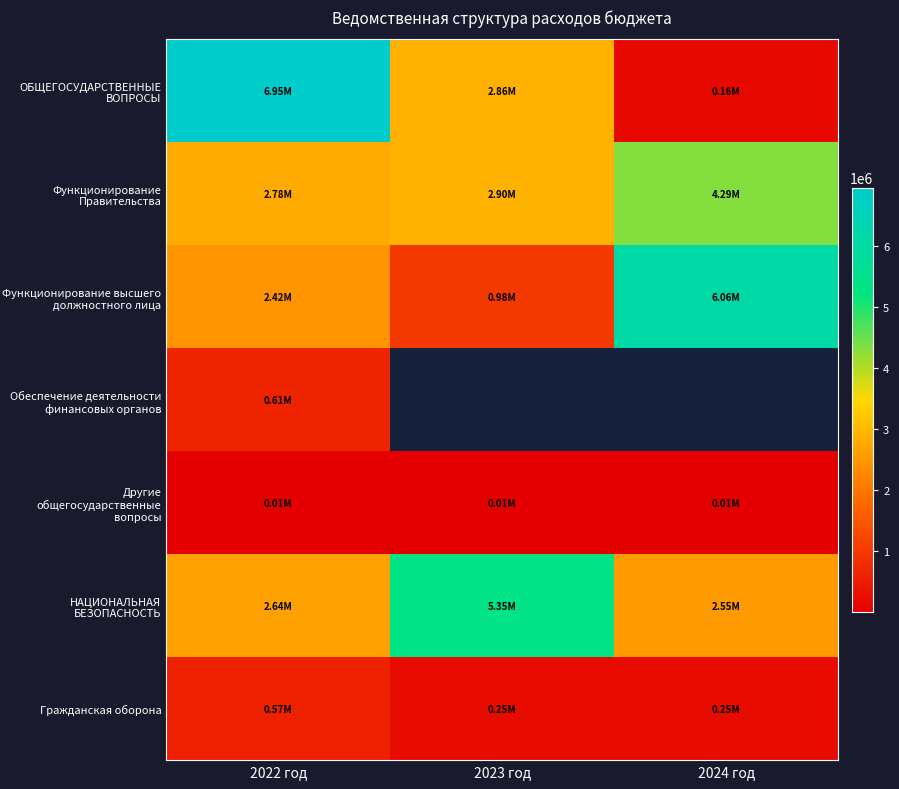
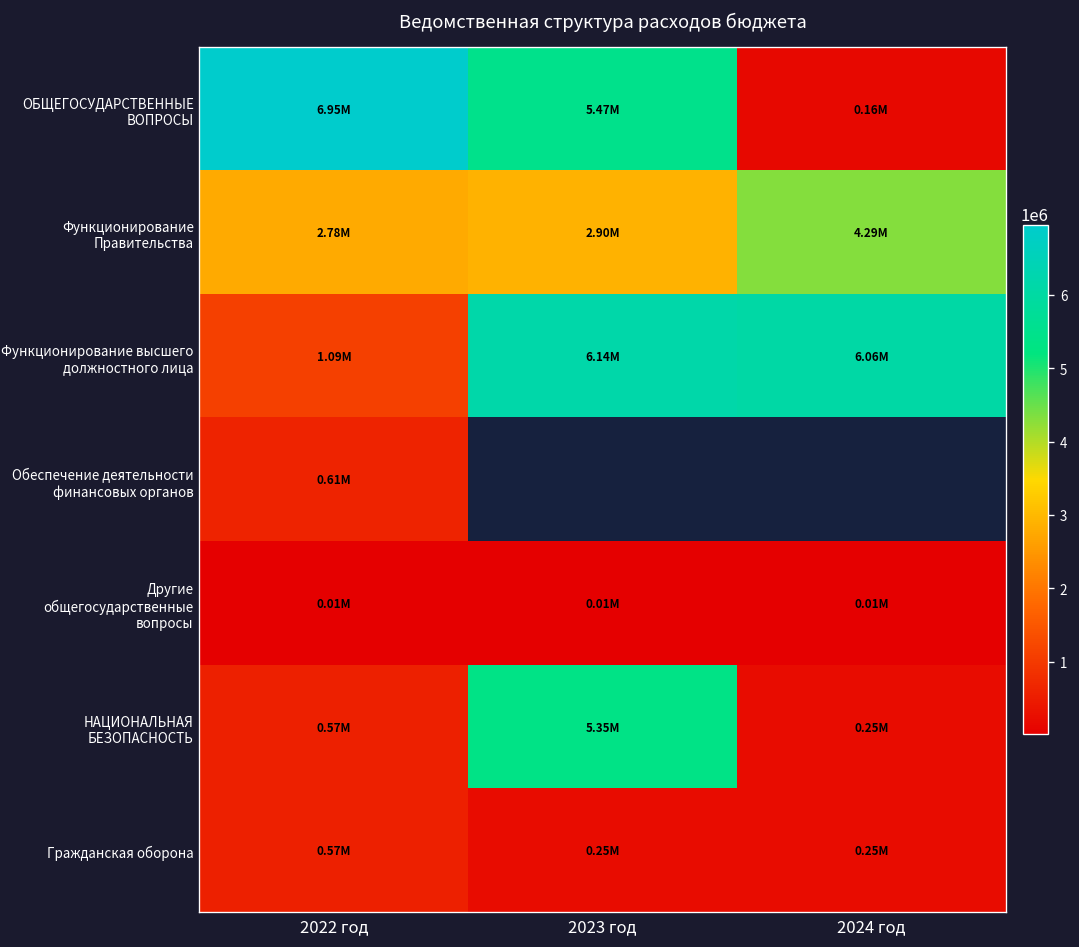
  {
    "ОБЩЕГОСУДАРСТВЕННЫЕ ВОПРОСЫ": {
      "2022 год": "6.95M",
-     "2023 год": "2.86M",
+     "2023 год": "5.47M",
      "2024 год": "0.16M"
    },
    "Функционирование Правительства": {
      "2022 год": "2.78M",
      "2023 год": "2.90M",
      "2024 год": "4.29M"
    },
    "Функционирование высшего должностного лица": {
-     "2022 год": "2.42M",
-     "2023 год": "0.98M",
+     "2022 год": "1.09M",
+     "2023 год": "6.14M",
      "2024 год": "6.06M"
    },
    "Обеспечение деятельности финансовых органов": {
      "2022 год": "0.61M"
    },
    "Другие общегосударственные вопросы": {
      "2022 год": "0.01M",
      "2023 год": "0.01M",
      "2024 год": "0.01M"
    },
    "НАЦИОНАЛЬНАЯ БЕЗОПАСНОСТЬ": {
-     "2022 год": "2.64M",
+     "2022 год": "0.57M",
      "2023 год": "5.35M",
-     "2024 год": "2.55M"
+     "2024 год": "0.25M"
    },
    "Гражданская оборона": {
      "2022 год": "0.57M",
      "2023 год": "0.25M",
      "2024 год": "0.25M"
    }
  }
